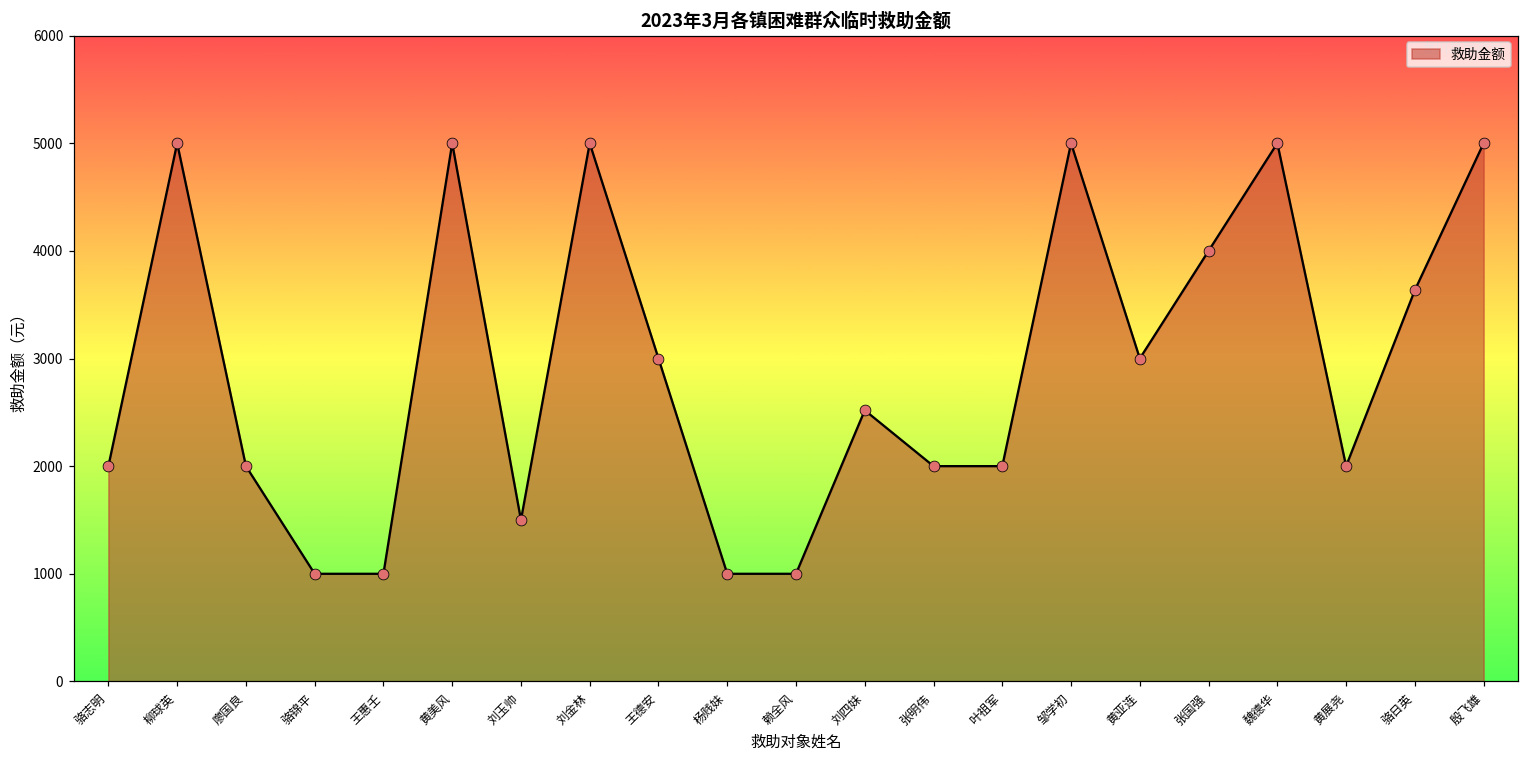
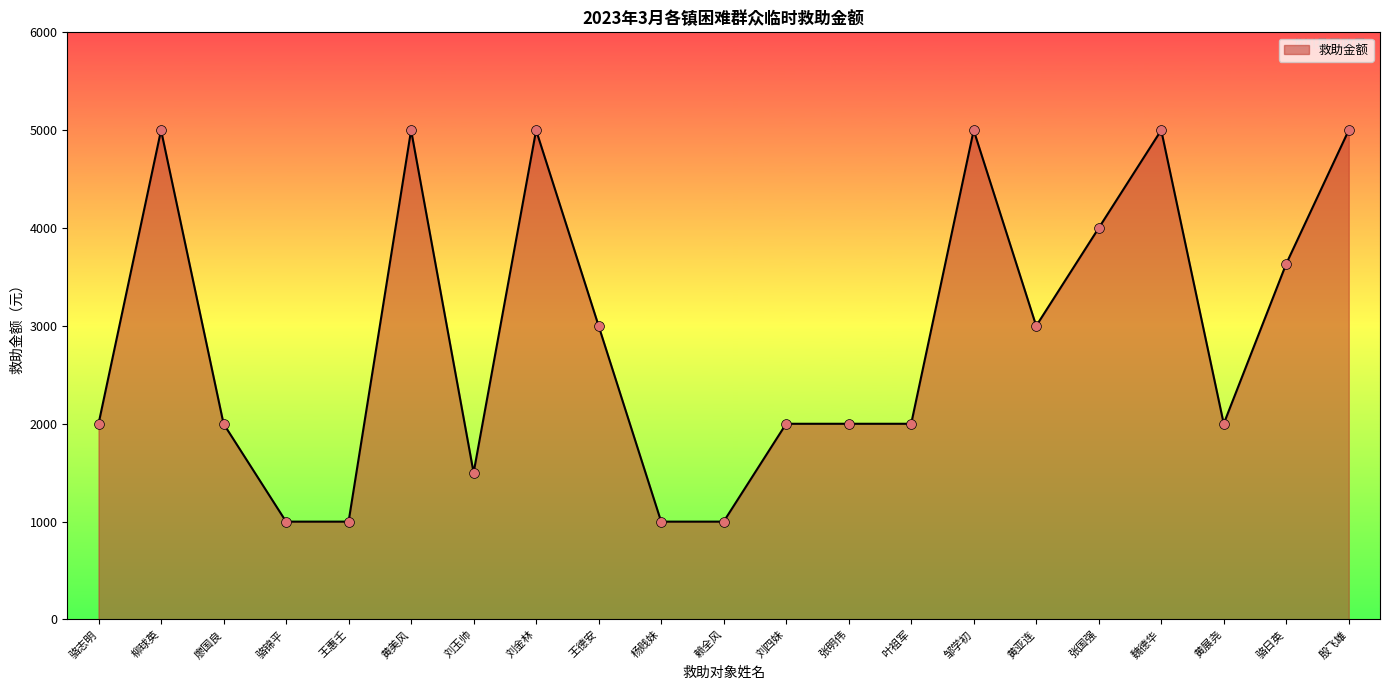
  {
    "骆志明": 2000,
    "柳球英": 5000,
    "廖国良": 2000,
    "骆锦平": 1000,
    "王惠壬": 1000,
    "黄美风": 5000,
    "刘玉帅": 1500,
    "刘金林": 5000,
    "王德安": 3000,
    "杨贱妹": 1000,
    "赖全风": 1000,
-   "刘四妹": 2500,
+   "刘四妹": 2000,
    "张明伟": 2000,
    "叶祖军": 2000,
    "邹学初": 5000,
    "黄亚连": 3000,
    "张国强": 4000,
    "魏德华": 5000,
    "黄展尧": 2000,
    "骆日英": 3600,
    "殷飞雄": 5000
  }
